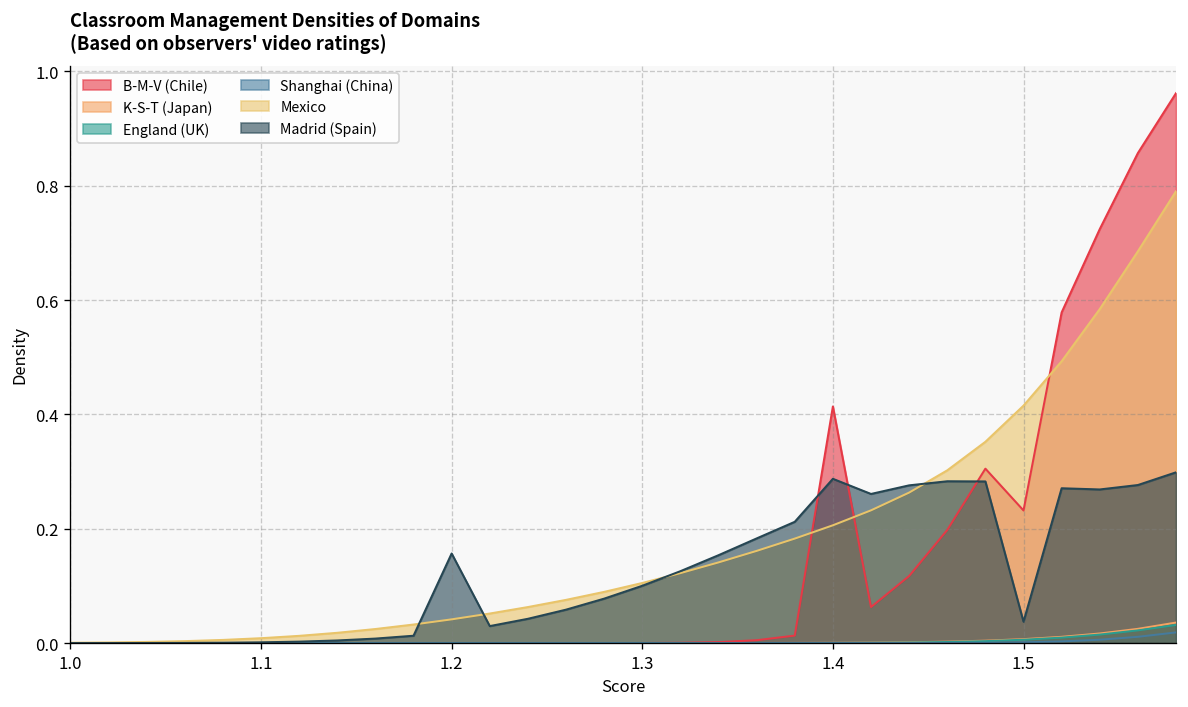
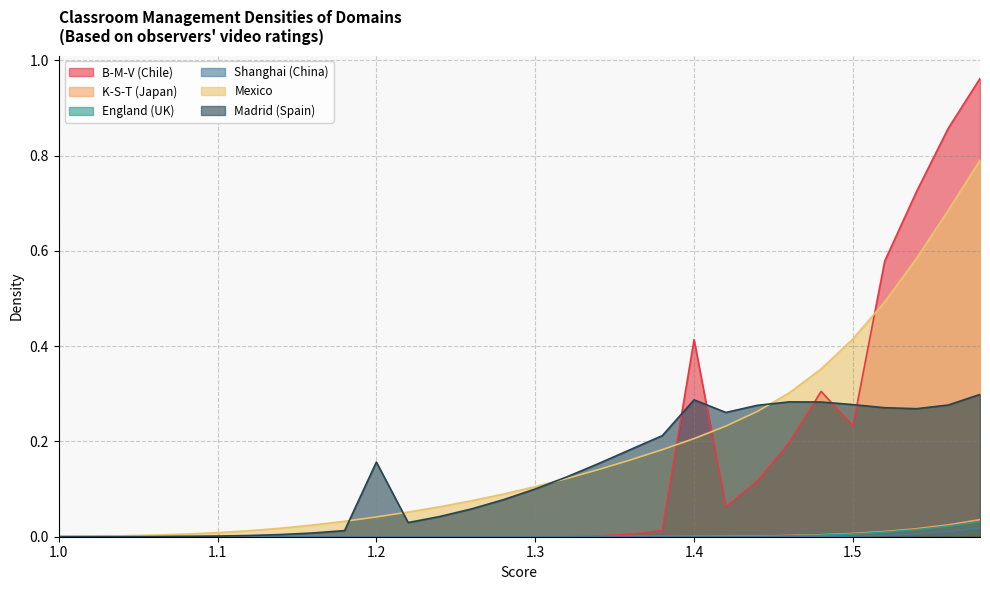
  {
    "B-M-V (Chile)": {
      "1.4": 0.41,
      "1.5": 0.23
    },
    "Madrid (Spain)": {
      "1.2": 0.16,
      "1.4": 0.29,
-     "1.5": 0.04
+     "1.5": 0.28
    }
  }
